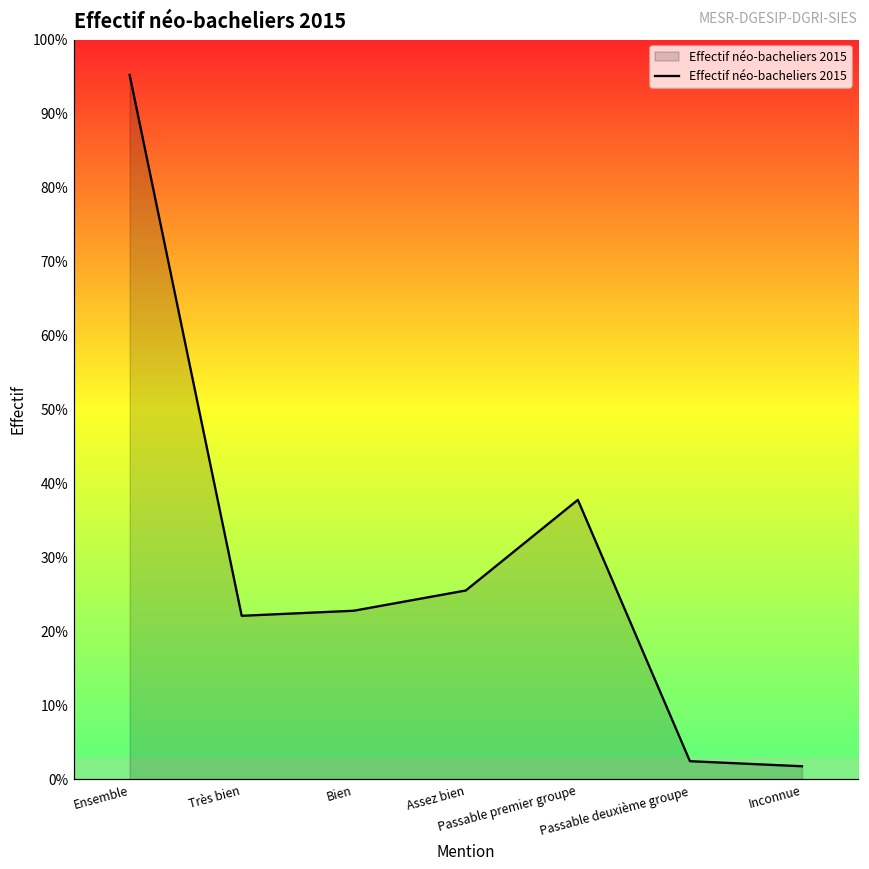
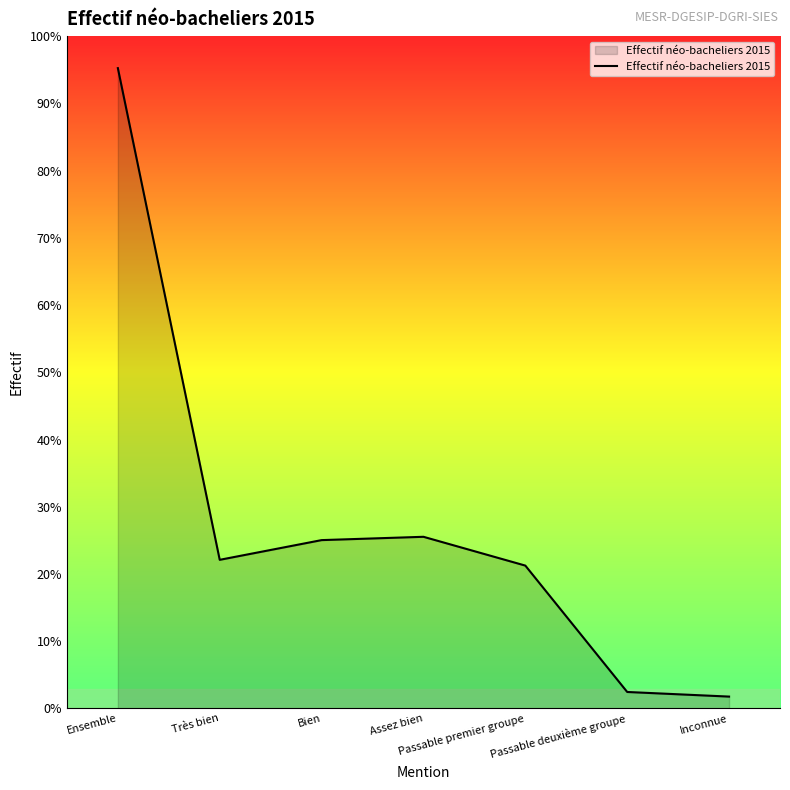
  {
    "Ensemble": "95%",
    "Très bien": "22%",
-   "Bien": "23%",
+   "Bien": "25%",
    "Assez bien": "26%",
-   "Passable premier groupe": "38%"
+   "Passable premier groupe": "21%"
  }
